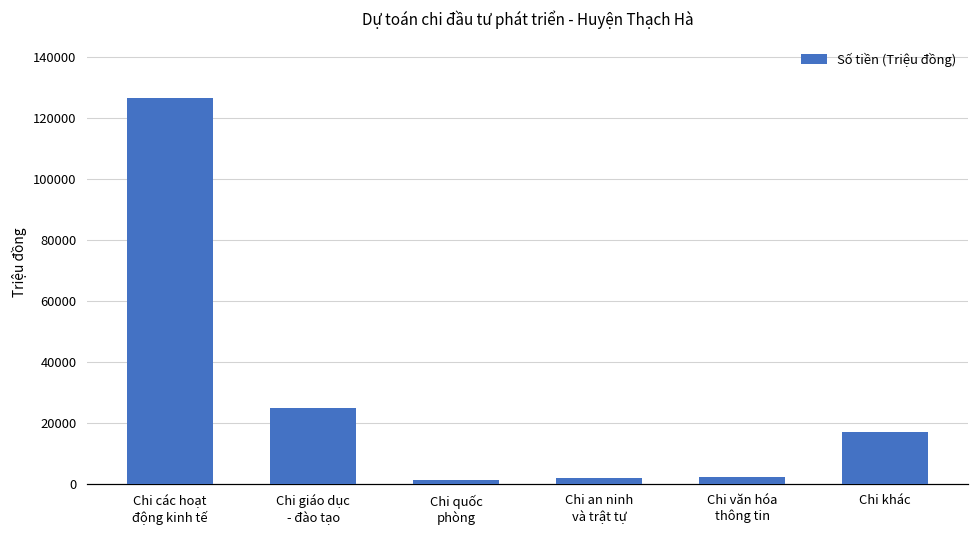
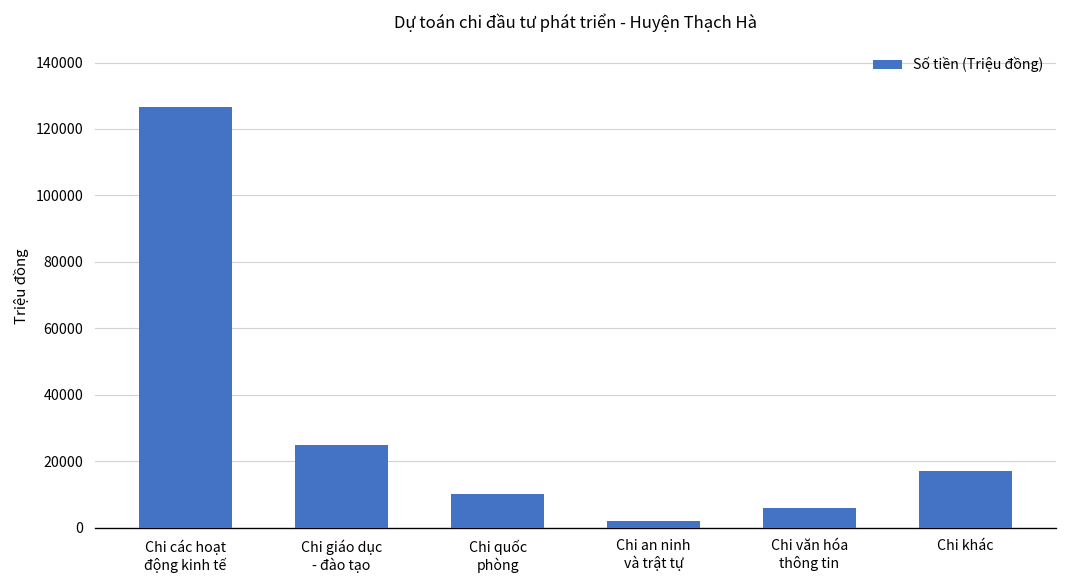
  {
    "Chi các hoạt động kinh tế": 127000,
    "Chi giáo dục - đào tạo": 25000,
-   "Chi quốc phòng": 1000,
+   "Chi quốc phòng": 10000,
    "Chi an ninh và trật tự": 2000,
-   "Chi văn hóa thông tin": 2000,
+   "Chi văn hóa thông tin": 6000,
    "Chi khác": 17000
  }
